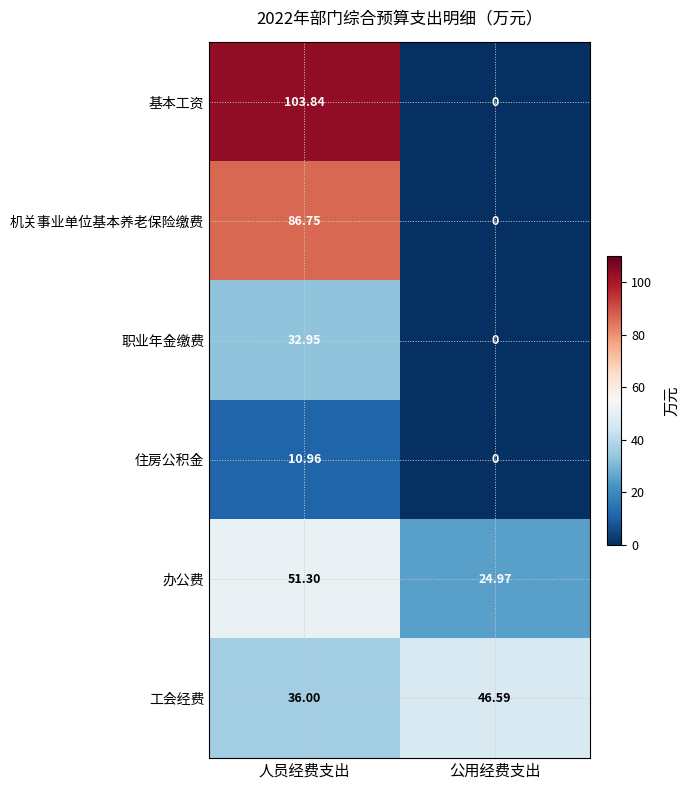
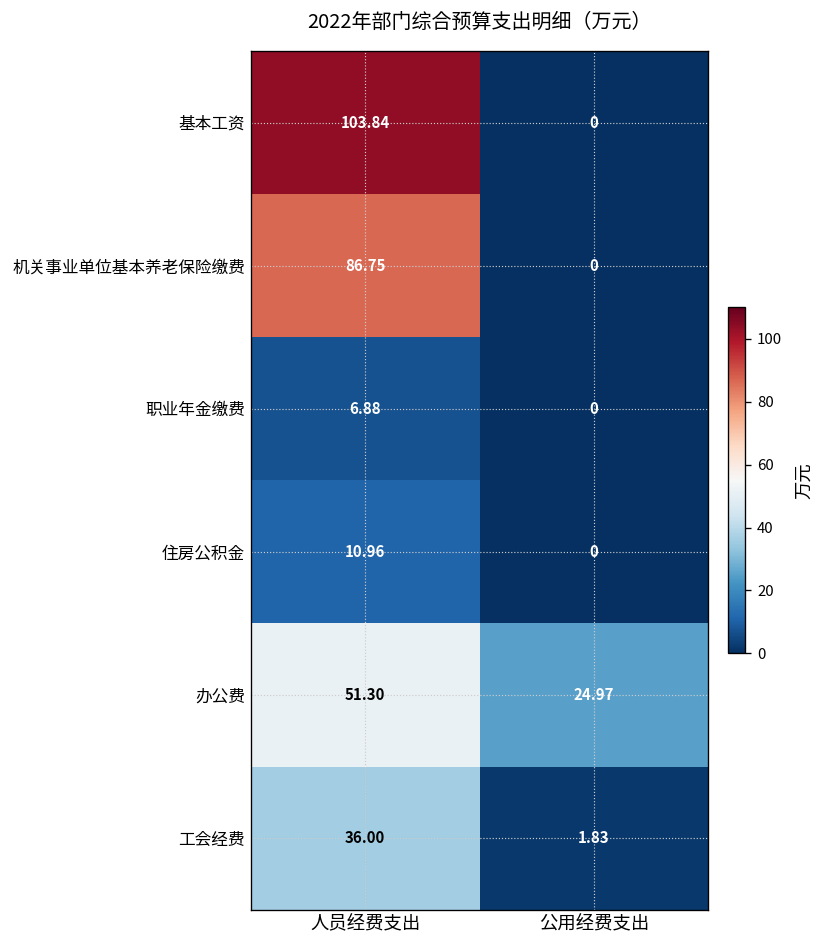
  {
    "基本工资": {
      "人员经费支出": 103.84,
      "公用经费支出": 0
    },
    "机关事业单位基本养老保险缴费": {
      "人员经费支出": 86.75,
      "公用经费支出": 0
    },
    "职业年金缴费": {
-     "人员经费支出": 32.95,
+     "人员经费支出": 6.88,
      "公用经费支出": 0
    },
    "住房公积金": {
      "人员经费支出": 10.96,
      "公用经费支出": 0
    },
    "办公费": {
      "人员经费支出": 51.30,
      "公用经费支出": 24.97
    },
    "工会经费": {
      "人员经费支出": 36.00,
-     "公用经费支出": 46.59
+     "公用经费支出": 1.83
    }
  }
